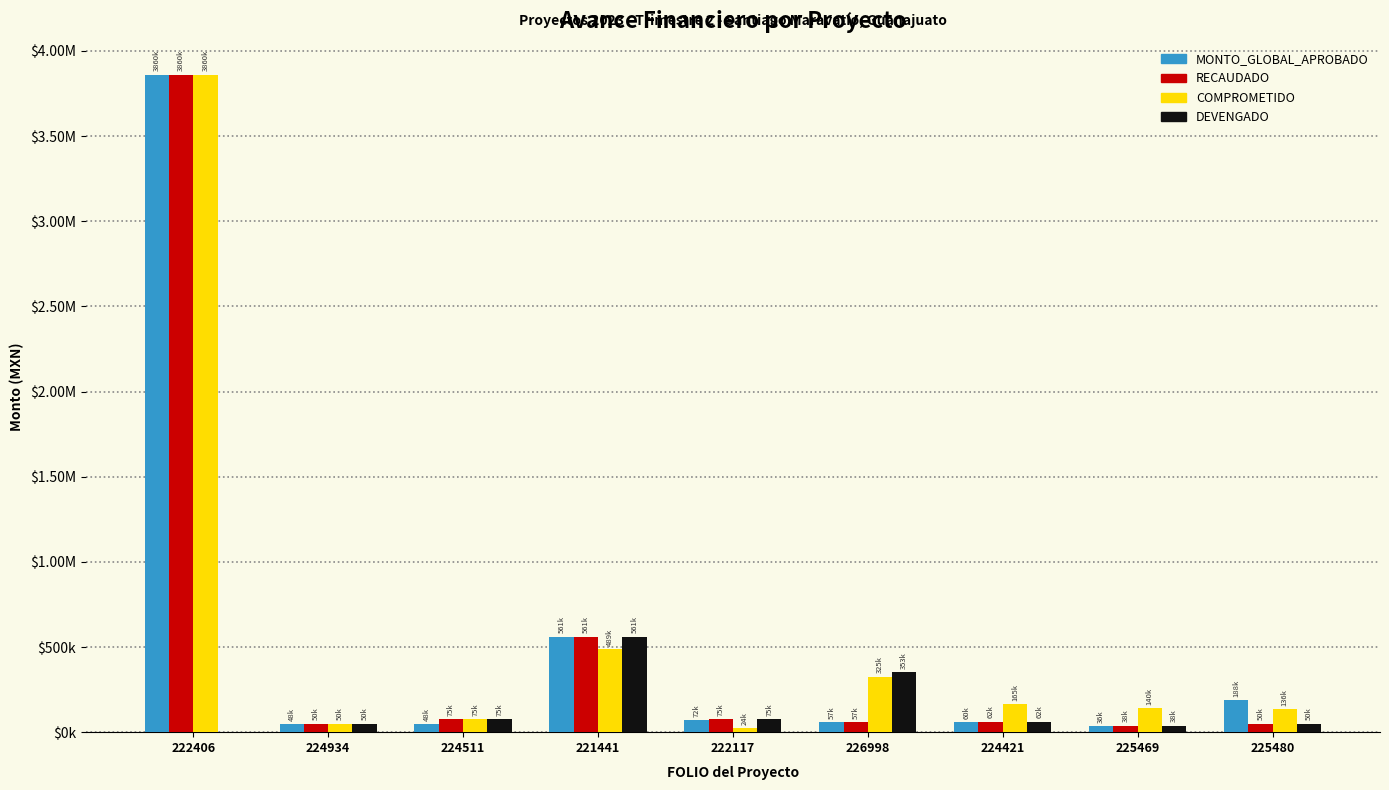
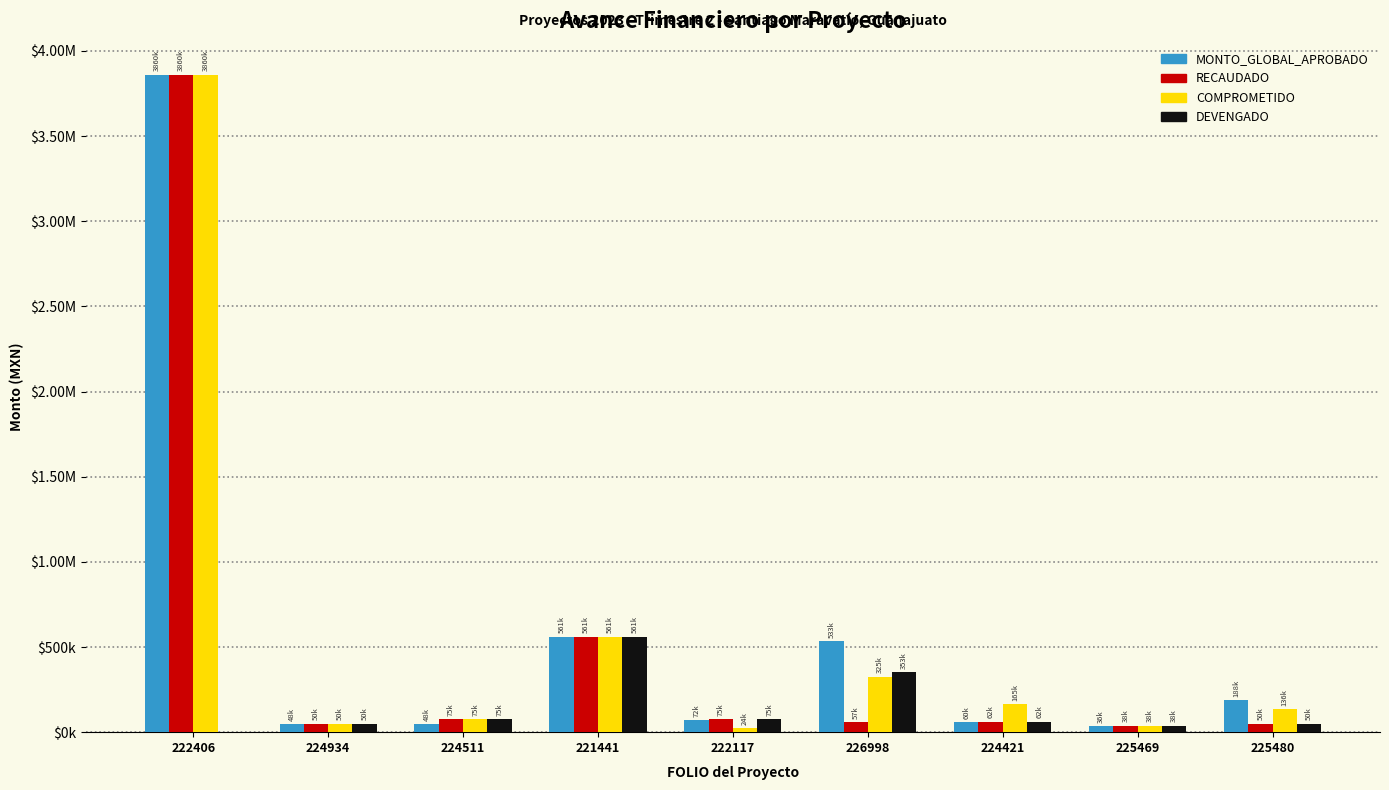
  {
    "MONTO_GLOBAL_APROBADO": {
      "222406": "3860k",
      "224934": "48k",
      "224511": "48k",
      "221441": "561k",
      "222117": "72k",
-     "226998": "57k",
+     "226998": "533k",
      "224421": "60k",
      "225469": "36k",
      "225480": "188k"
    },
    "RECAUDADO": {
      "222406": "3860k",
      "224934": "50k",
      "224511": "75k",
      "221441": "561k",
      "222117": "75k",
      "226998": "57k",
      "224421": "62k",
      "225469": "38k",
      "225480": "50k"
    },
    "COMPROMETIDO": {
      "222406": "3860k",
      "224934": "50k",
      "224511": "75k",
-     "221441": "489k",
+     "221441": "561k",
      "222117": "24k",
      "226998": "325k",
      "224421": "165k",
-     "225469": "140k",
+     "225469": "38k",
      "225480": "136k"
    },
    "DEVENGADO": {
      "224934": "50k",
      "224511": "75k",
      "221441": "561k",
      "222117": "75k",
      "226998": "353k",
      "224421": "62k",
      "225469": "38k",
      "225480": "50k"
    }
  }
